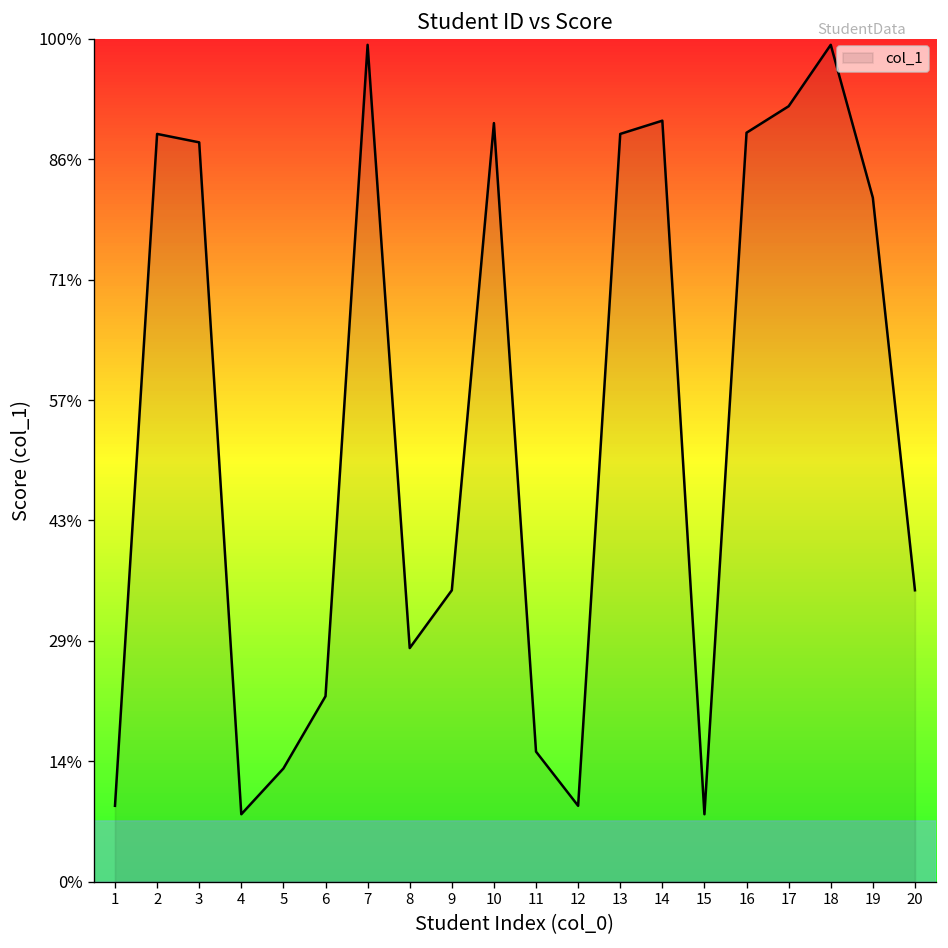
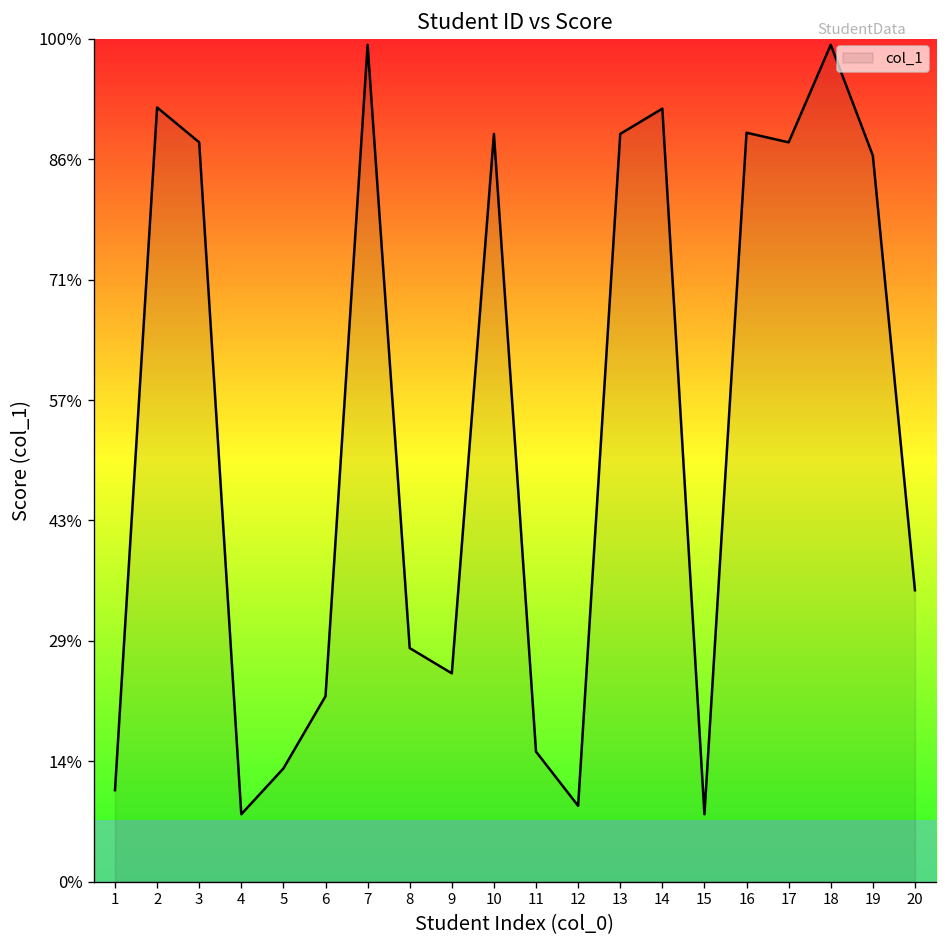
  {
-   "1": "9%",
-   "2": "89%",
+   "1": "11%",
+   "2": "92%",
    "3": "88%",
    "4": "8%",
    "5": "13%",
    "6": "22%",
    "7": "99%",
    "8": "28%",
-   "9": "35%",
-   "10": "90%",
+   "9": "25%",
+   "10": "89%",
    "11": "15%",
    "12": "9%",
    "13": "89%",
-   "14": "90%",
+   "14": "92%",
    "15": "8%",
    "16": "89%",
-   "17": "92%",
+   "17": "88%",
    "18": "99%",
-   "19": "81%",
+   "19": "86%",
    "20": "35%"
  }
